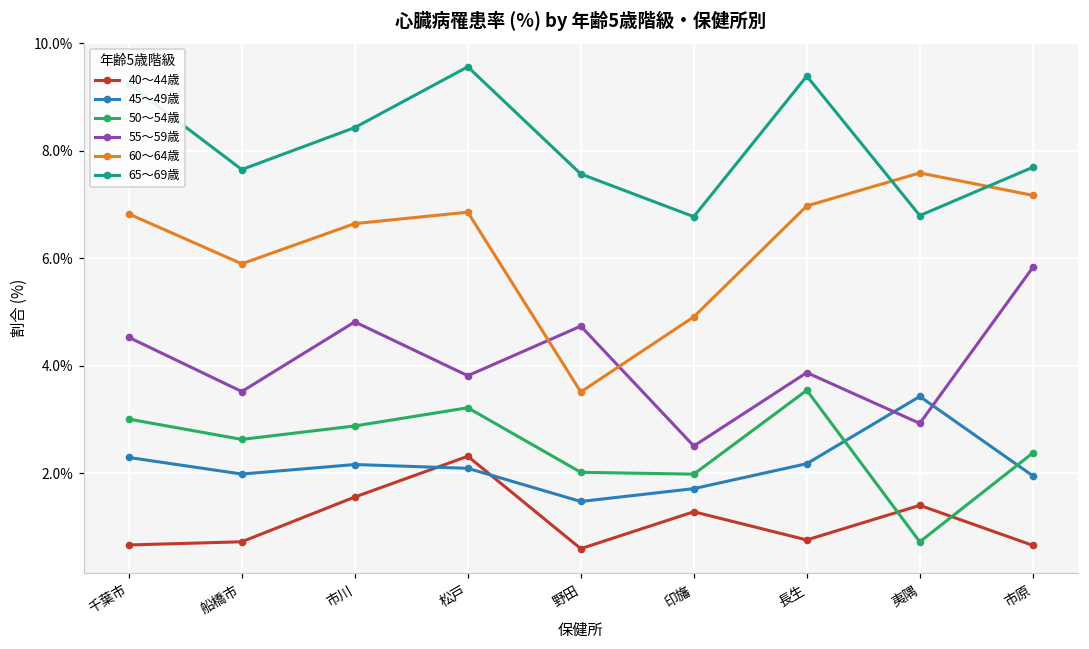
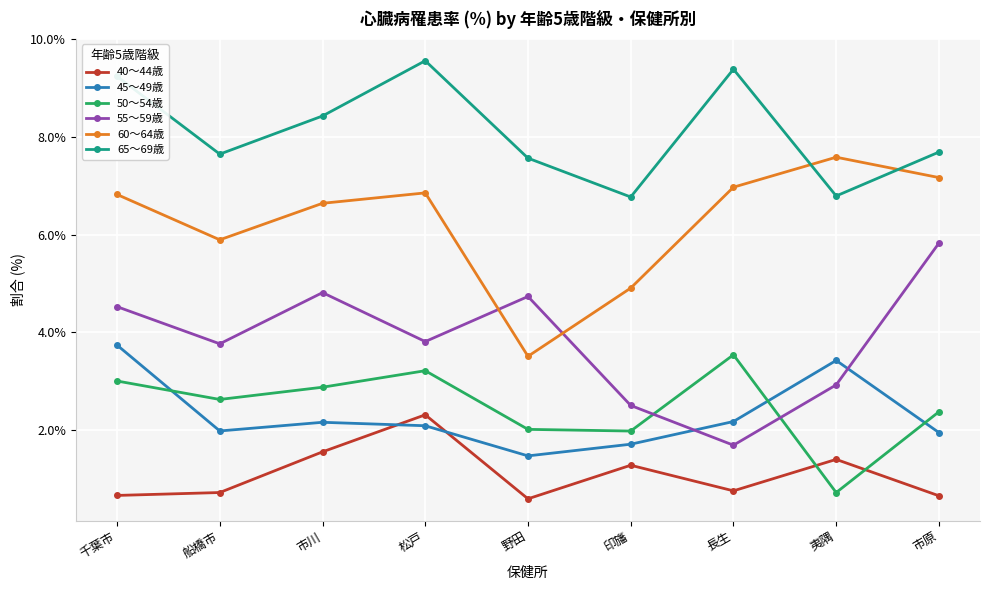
  {
    "40～44歳": {
      "千葉市": "0.7%",
      "船橋市": "0.7%",
      "市川": "1.6%",
      "松戸": "2.3%",
      "野田": "0.6%",
      "印旛": "1.3%",
      "長生": "0.8%",
      "夷隅": "1.4%",
      "市原": "0.7%"
    },
    "45～49歳": {
-     "千葉市": "2.3%",
+     "千葉市": "3.7%",
      "船橋市": "2.0%",
      "市川": "2.2%",
      "松戸": "2.1%",
      "野田": "1.5%",
      "印旛": "1.7%",
      "長生": "2.2%",
      "夷隅": "3.4%",
      "市原": "1.9%"
    },
    "55～59歳": {
      "千葉市": "4.5%",
-     "船橋市": "3.5%",
+     "船橋市": "3.8%",
      "市川": "4.8%",
      "松戸": "3.8%",
      "野田": "4.7%",
      "印旛": "2.5%",
-     "長生": "3.9%",
+     "長生": "1.7%",
      "夷隅": "2.9%",
      "市原": "5.8%"
    },
    "60～64歳": {
      "千葉市": "6.8%",
      "船橋市": "5.9%",
      "市川": "6.6%",
      "松戸": "6.9%",
      "野田": "3.5%",
      "印旛": "4.9%",
      "長生": "7.0%",
      "夷隅": "7.6%",
      "市原": "7.2%"
    }
  }
